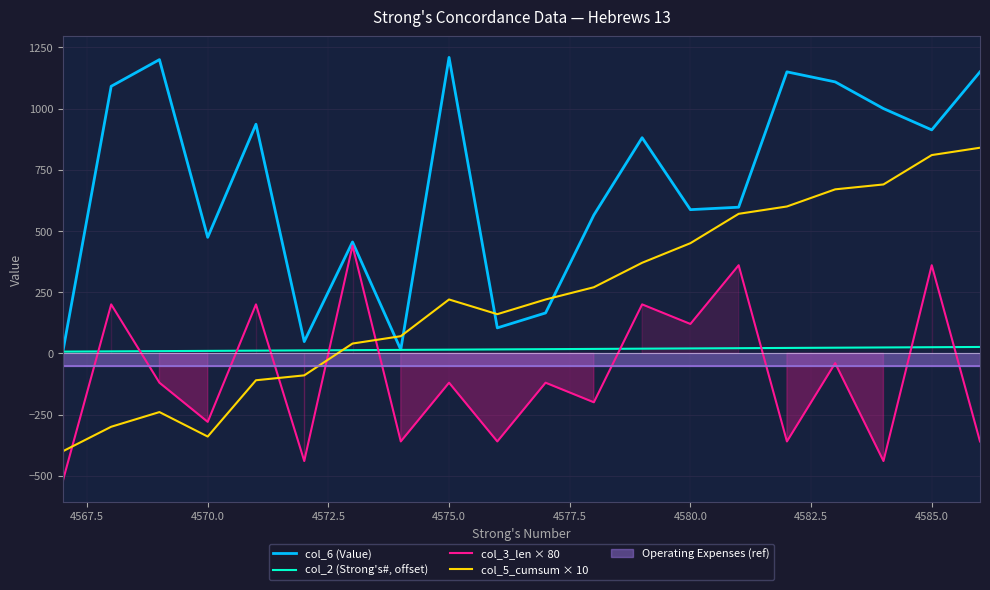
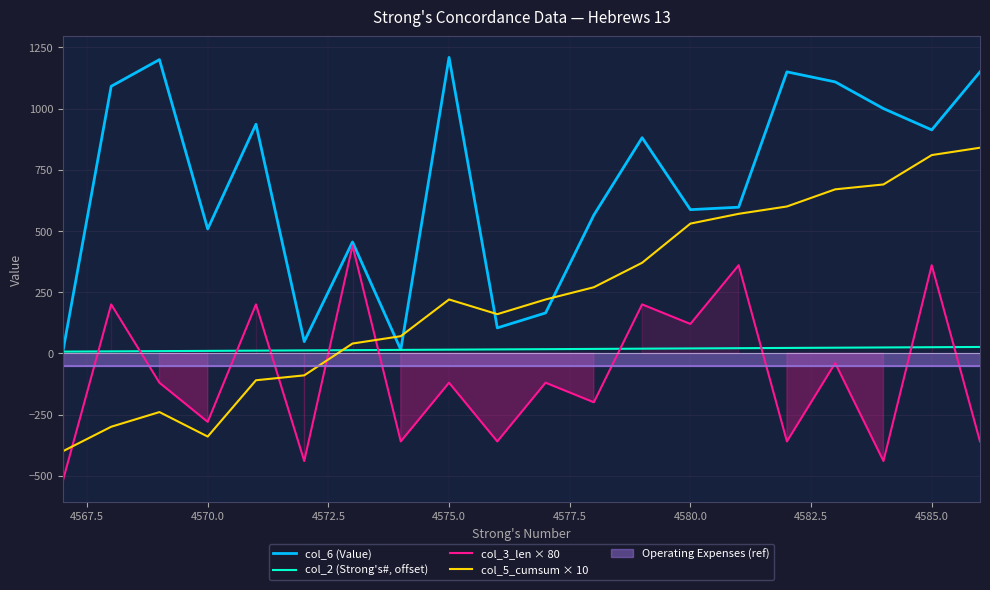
  {
    "col_6 (Value)": {
-     "4570.0": 470,
+     "4570.0": 510,
      "4575.0": 1210,
      "4580.0": 590,
      "4585.0": 910
    },
    "col_2 (Strong's#, offset)": {
      "4575.0": 20,
      "4580.0": 20,
      "4585.0": 30
    },
    "col_3_len × 80": {
      "4570.0": -280,
      "4575.0": -120,
      "4580.0": 120,
      "4585.0": 360
    },
    "col_5_cumsum × 10": {
      "4570.0": -340,
      "4575.0": 220,
-     "4580.0": 450,
+     "4580.0": 530,
      "4585.0": 810
    }
  }
